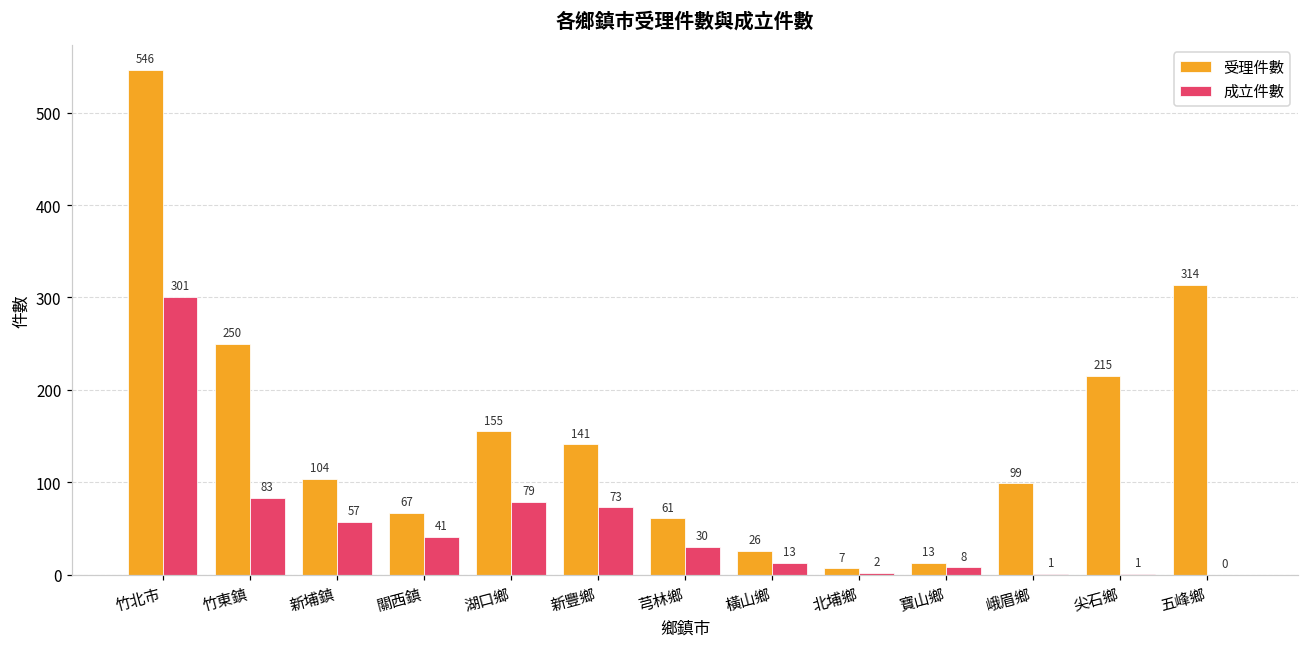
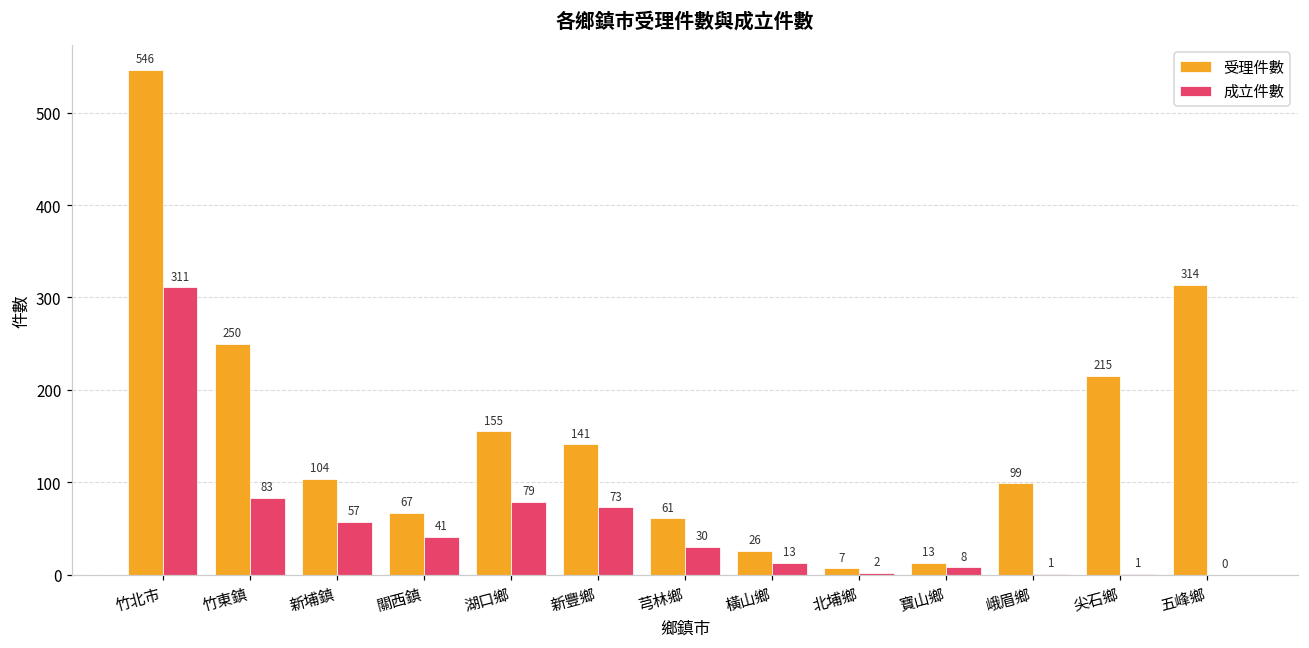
  {
    "受理件數": {
      "竹北市": 546,
      "竹東鎮": 250,
      "新埔鎮": 104,
      "關西鎮": 67,
      "湖口鄉": 155,
      "新豐鄉": 141,
      "芎林鄉": 61,
      "橫山鄉": 26,
      "北埔鄉": 7,
      "寶山鄉": 13,
      "峨眉鄉": 99,
      "尖石鄉": 215,
      "五峰鄉": 314
    },
    "成立件數": {
-     "竹北市": 301,
+     "竹北市": 311,
      "竹東鎮": 83,
      "新埔鎮": 57,
      "關西鎮": 41,
      "湖口鄉": 79,
      "新豐鄉": 73,
      "芎林鄉": 30,
      "橫山鄉": 13,
      "北埔鄉": 2,
      "寶山鄉": 8,
      "峨眉鄉": 1,
      "尖石鄉": 1,
      "五峰鄉": 0
    }
  }
